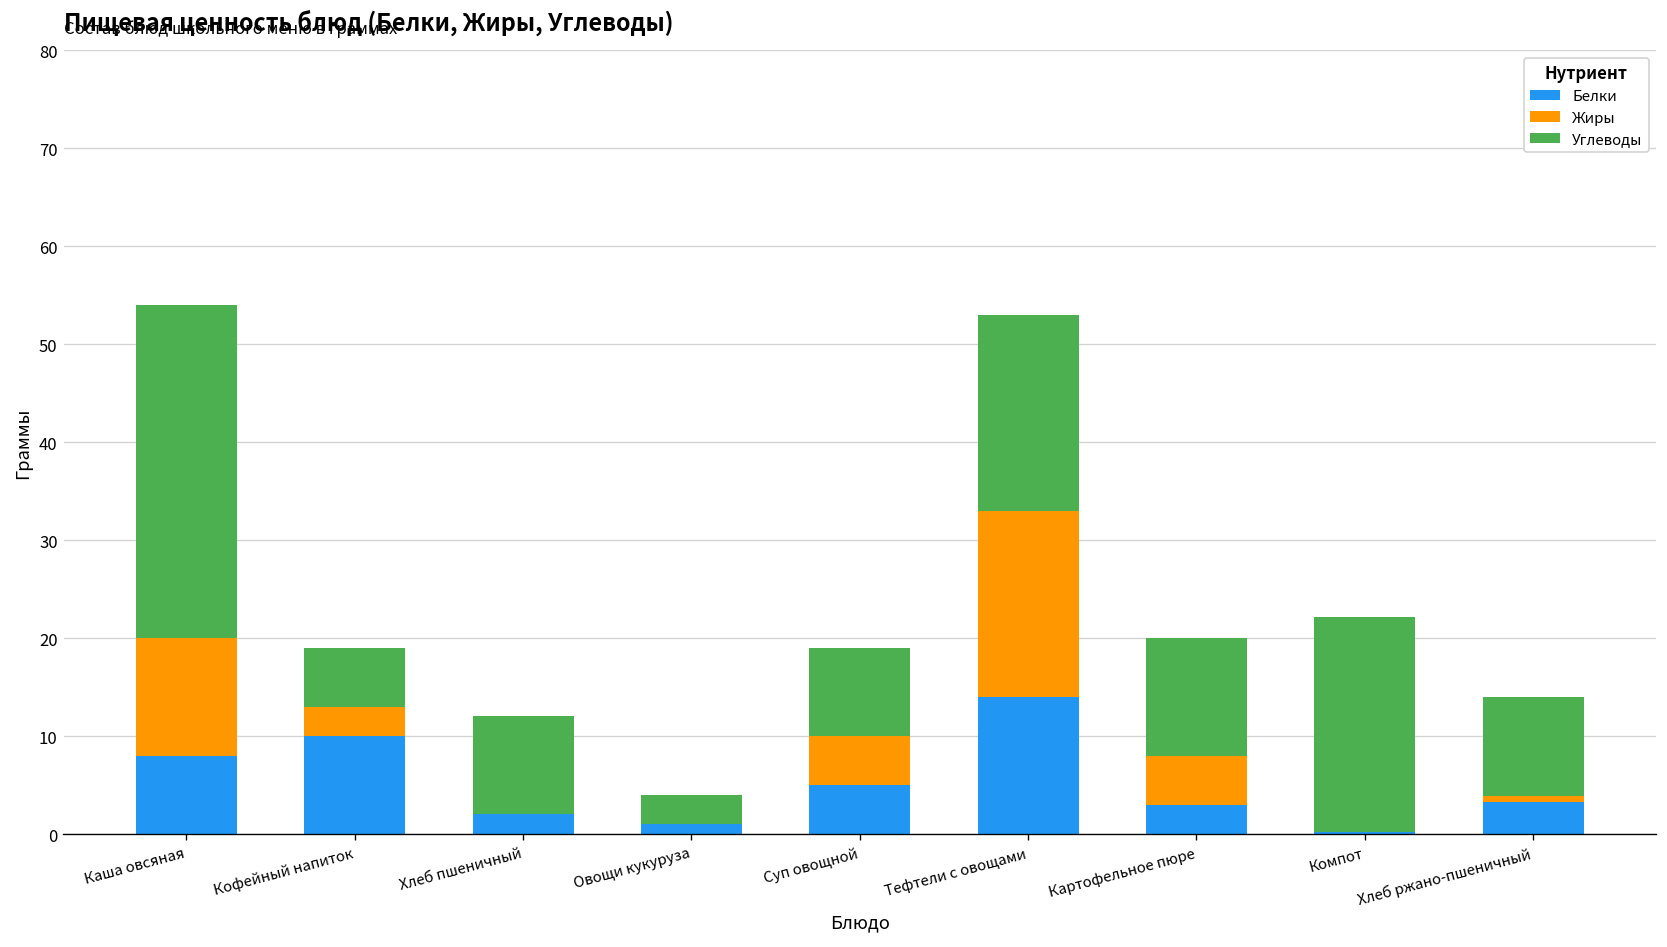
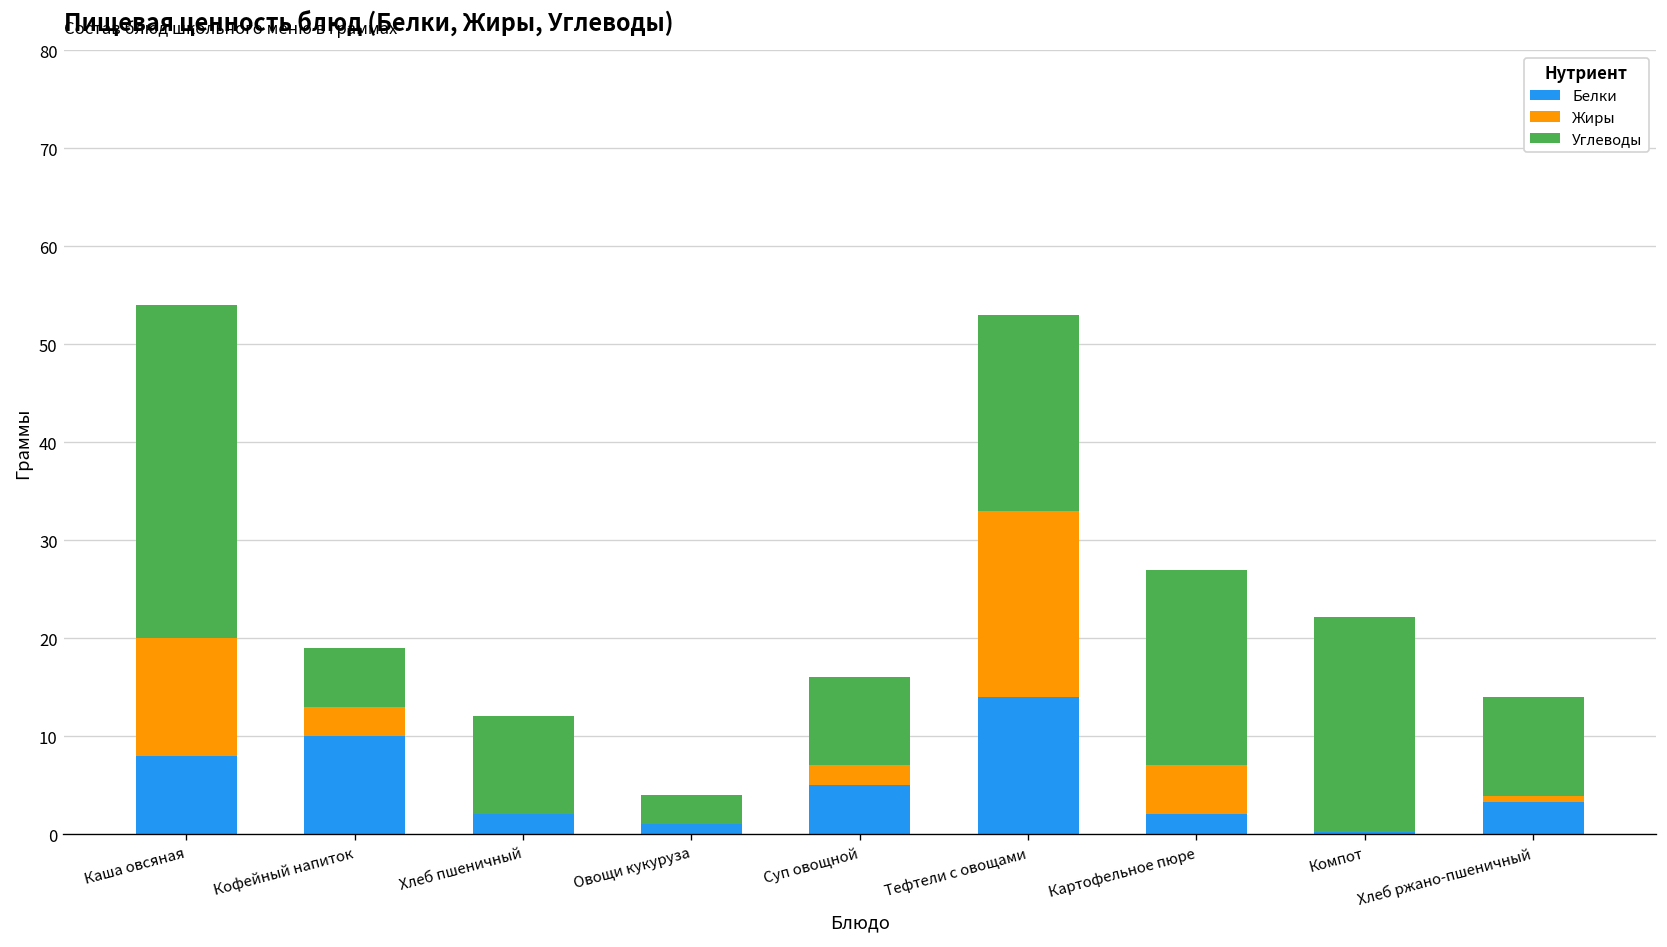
  {
    "Белки": {
      "Каша овсяная": 8,
      "Кофейный напиток": 10,
      "Хлеб пшеничный": 2,
      "Овощи кукуруза": 1,
      "Суп овощной": 5,
      "Тефтели с овощами": 14,
-     "Картофельное пюре": 3,
+     "Картофельное пюре": 2,
      "Хлеб ржано-пшеничный": 3
    },
    "Жиры": {
      "Каша овсяная": 12,
      "Кофейный напиток": 3,
      "Хлеб пшеничный": 0,
      "Овощи кукуруза": 0,
-     "Суп овощной": 5,
+     "Суп овощной": 2,
      "Тефтели с овощами": 19,
      "Картофельное пюре": 5,
      "Компот": 0,
      "Хлеб ржано-пшеничный": 1
    },
    "Углеводы": {
      "Каша овсяная": 34,
      "Кофейный напиток": 6,
      "Хлеб пшеничный": 10,
      "Овощи кукуруза": 3,
      "Суп овощной": 9,
      "Тефтели с овощами": 20,
-     "Картофельное пюре": 12,
+     "Картофельное пюре": 20,
      "Компот": 22,
      "Хлеб ржано-пшеничный": 10
    }
  }
